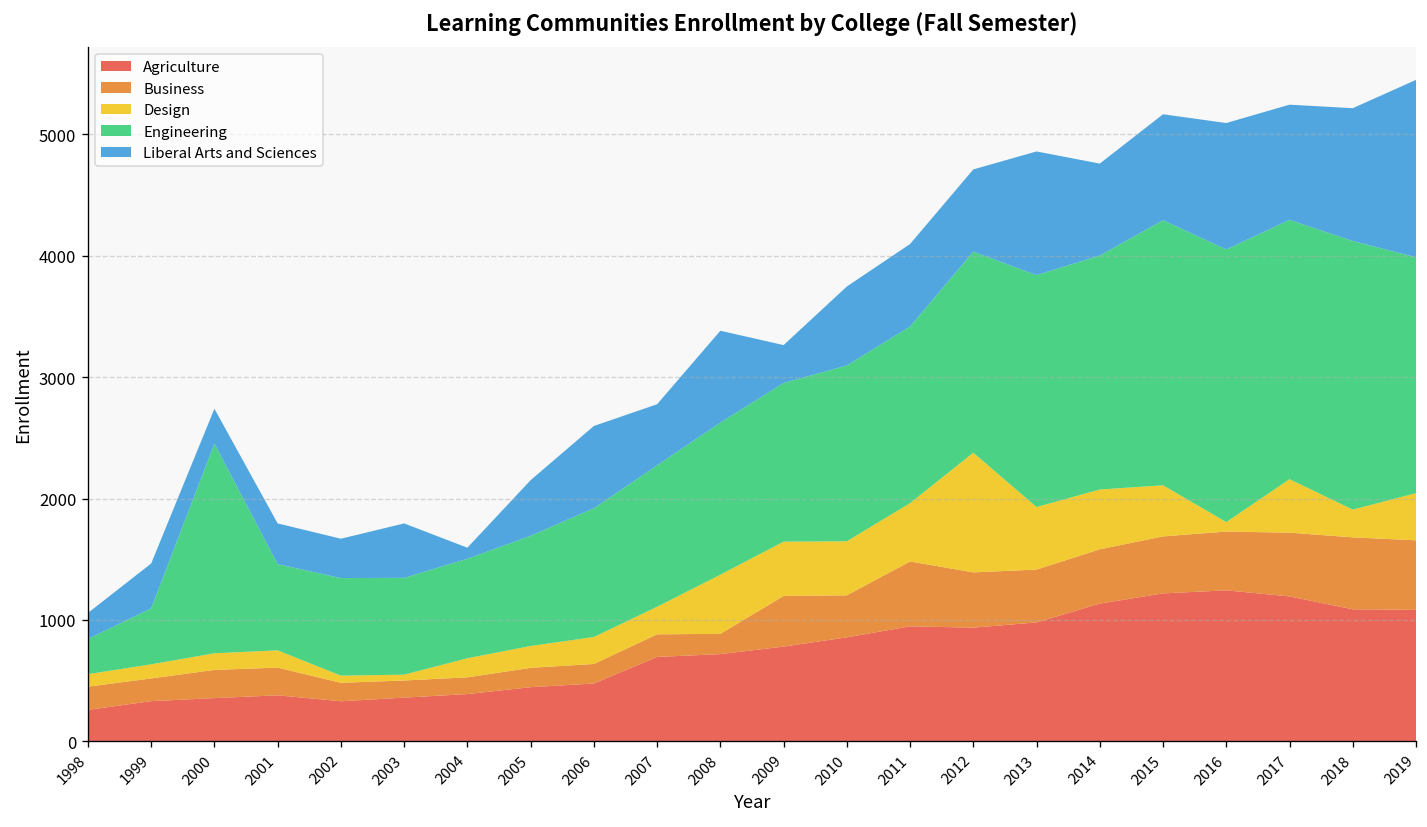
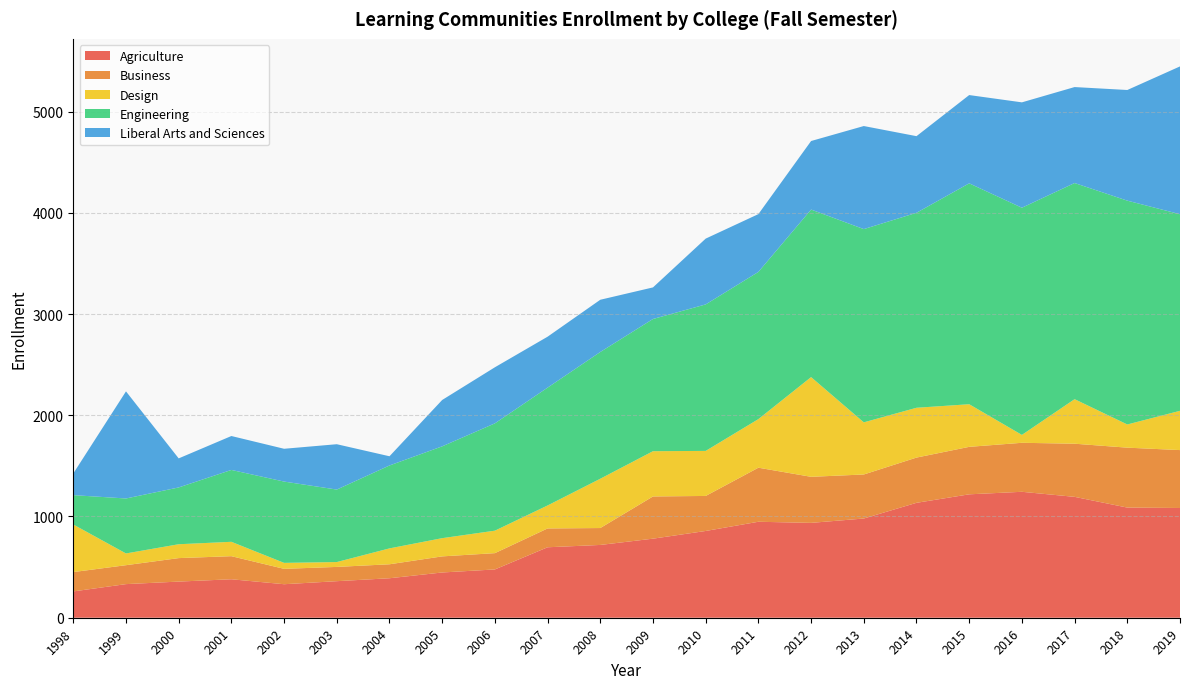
  {
    "Design": {
-     "1998": 100,
+     "1998": 470,
      "1999": 120,
      "2000": 140,
      "2001": 140,
      "2002": 60,
      "2003": 50,
      "2004": 160,
      "2005": 180,
      "2006": 220,
      "2007": 230,
      "2008": 490,
      "2009": 450,
      "2010": 450,
      "2011": 480,
      "2012": 990,
      "2013": 520,
      "2014": 490,
      "2015": 420,
      "2016": 80,
      "2017": 440,
      "2018": 230,
      "2019": 390
    },
    "Engineering": {
      "1998": 290,
-     "1999": 460,
-     "2000": 1730,
+     "1999": 540,
+     "2000": 560,
      "2001": 710,
      "2002": 800,
-     "2003": 800,
+     "2003": 720,
      "2004": 820,
      "2005": 910,
      "2006": 1060,
      "2007": 1160,
      "2008": 1250,
      "2009": 1310,
      "2010": 1450,
      "2011": 1450,
      "2012": 1660,
      "2013": 1910,
      "2014": 1930,
      "2015": 2180,
      "2016": 2240,
      "2017": 2140,
      "2018": 2210,
      "2019": 1940
    },
    "Liberal Arts and Sciences": {
      "1998": 210,
-     "1999": 370,
+     "1999": 1060,
      "2000": 290,
      "2001": 340,
      "2002": 320,
      "2003": 450,
      "2004": 90,
      "2005": 460,
-     "2006": 680,
+     "2006": 550,
      "2007": 500,
-     "2008": 760,
+     "2008": 520,
      "2009": 310,
      "2010": 650,
-     "2011": 680,
+     "2011": 570,
      "2012": 680,
      "2013": 1020,
      "2014": 760,
      "2015": 870,
      "2016": 1040,
      "2017": 950,
      "2018": 1090,
      "2019": 1460
    }
  }
